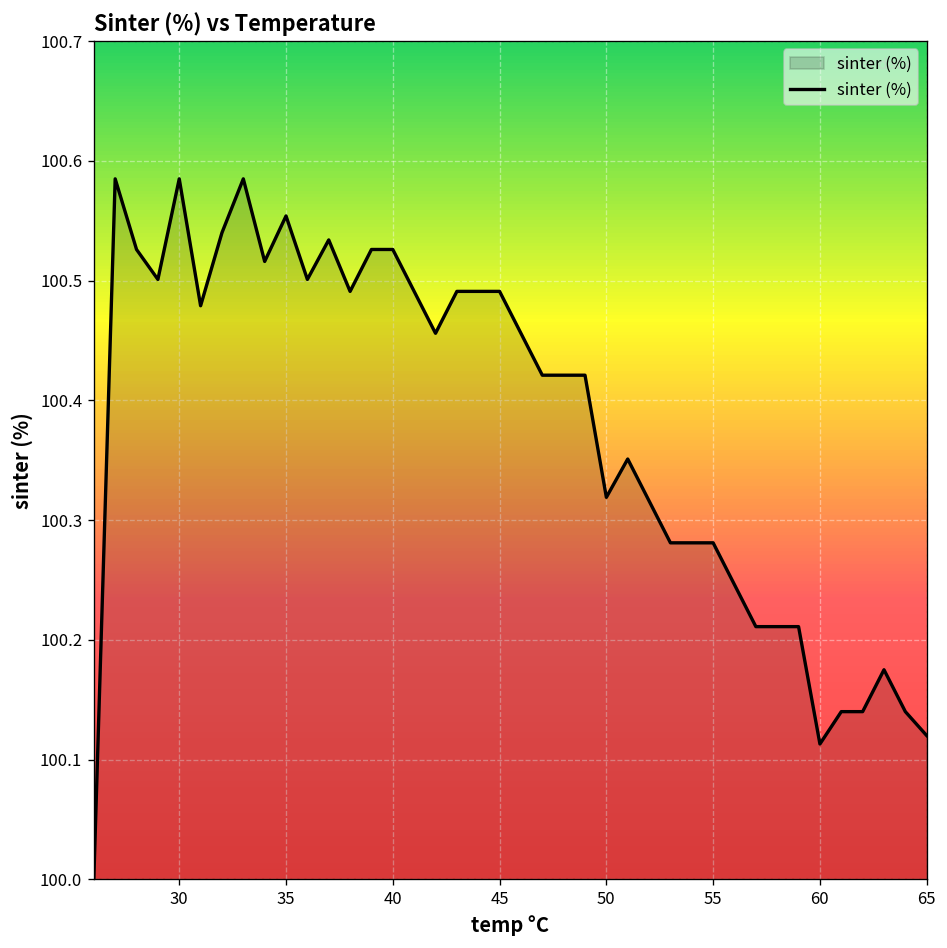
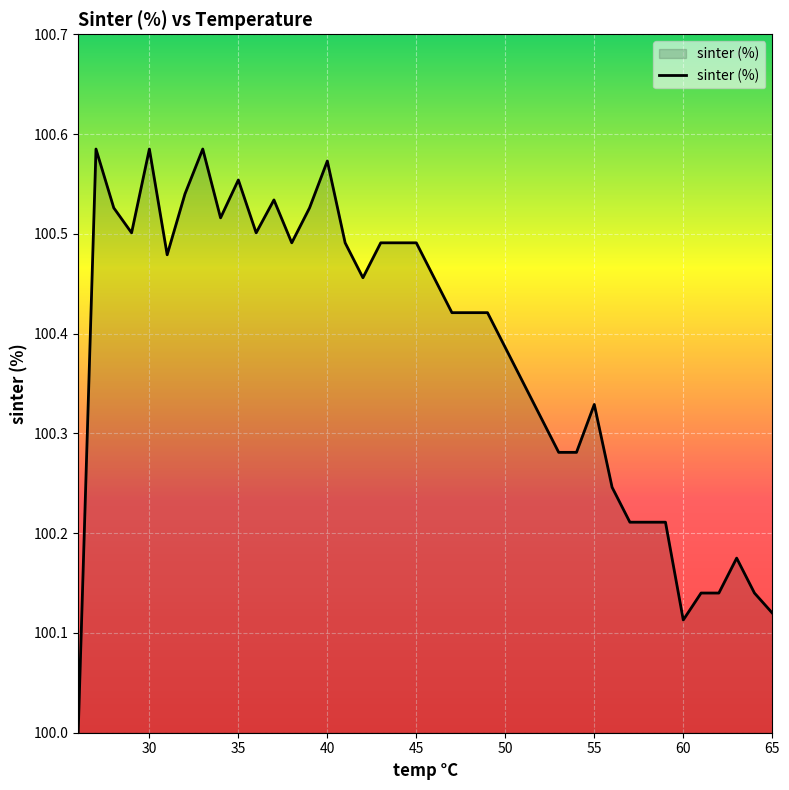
  {
    "30": 100.59,
    "35": 100.55,
-   "40": 100.53,
+   "40": 100.57,
    "45": 100.49,
-   "50": 100.32,
-   "55": 100.28,
+   "50": 100.39,
+   "55": 100.33,
    "60": 100.11,
    "65": 100.12
  }
